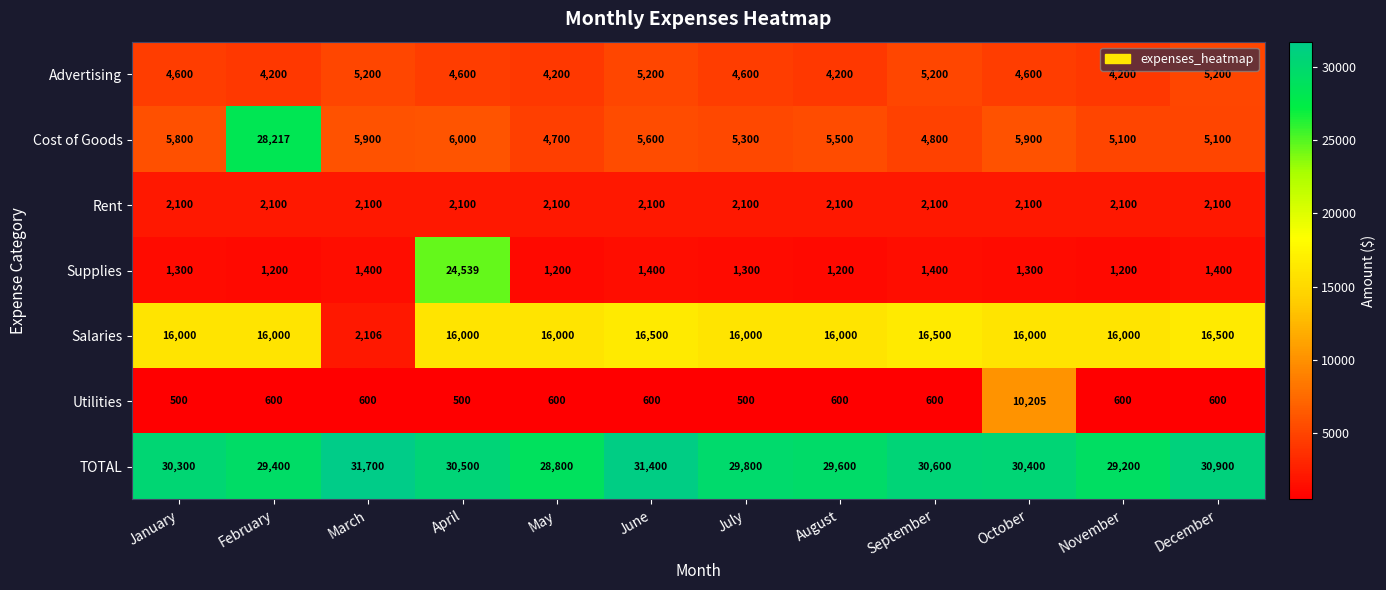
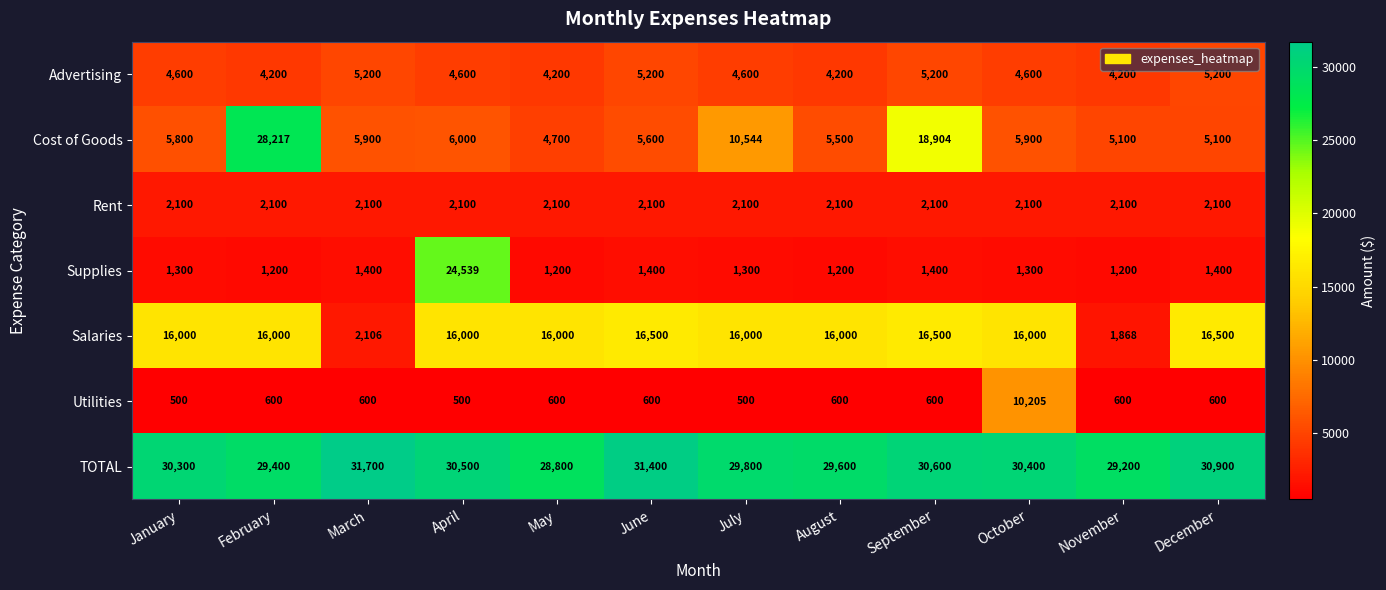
  {
    "Advertising": {
      "January": "4,600",
      "February": "4,200",
      "March": "5,200",
      "April": "4,600",
      "May": "4,200",
      "June": "5,200",
      "July": "4,600",
      "August": "4,200",
      "September": "5,200",
      "October": "4,600"
    },
    "Cost of Goods": {
      "January": "5,800",
      "February": "28,217",
      "March": "5,900",
      "April": "6,000",
      "May": "4,700",
      "June": "5,600",
-     "July": "5,300",
+     "July": "10,544",
      "August": "5,500",
-     "September": "4,800",
+     "September": "18,904",
      "October": "5,900",
      "November": "5,100",
      "December": "5,100"
    },
    "Rent": {
      "January": "2,100",
      "February": "2,100",
      "March": "2,100",
      "April": "2,100",
      "May": "2,100",
      "June": "2,100",
      "July": "2,100",
      "August": "2,100",
      "September": "2,100",
      "October": "2,100",
      "November": "2,100",
      "December": "2,100"
    },
    "Supplies": {
      "January": "1,300",
      "February": "1,200",
      "March": "1,400",
      "April": "24,539",
      "May": "1,200",
      "June": "1,400",
      "July": "1,300",
      "August": "1,200",
      "September": "1,400",
      "October": "1,300",
      "November": "1,200",
      "December": "1,400"
    },
    "Salaries": {
      "January": "16,000",
      "February": "16,000",
      "March": "2,106",
      "April": "16,000",
      "May": "16,000",
      "June": "16,500",
      "July": "16,000",
      "August": "16,000",
      "September": "16,500",
      "October": "16,000",
-     "November": "16,000",
+     "November": "1,868",
      "December": "16,500"
    },
    "Utilities": {
      "January": "500",
      "February": "600",
      "March": "600",
      "April": "500",
      "May": "600",
      "June": "600",
      "July": "500",
      "August": "600",
      "September": "600",
      "October": "10,205",
      "November": "600",
      "December": "600"
    },
    "TOTAL": {
      "January": "30,300",
      "February": "29,400",
      "March": "31,700",
      "April": "30,500",
      "May": "28,800",
      "June": "31,400",
      "July": "29,800",
      "August": "29,600",
      "September": "30,600",
      "October": "30,400",
      "November": "29,200",
      "December": "30,900"
    }
  }
